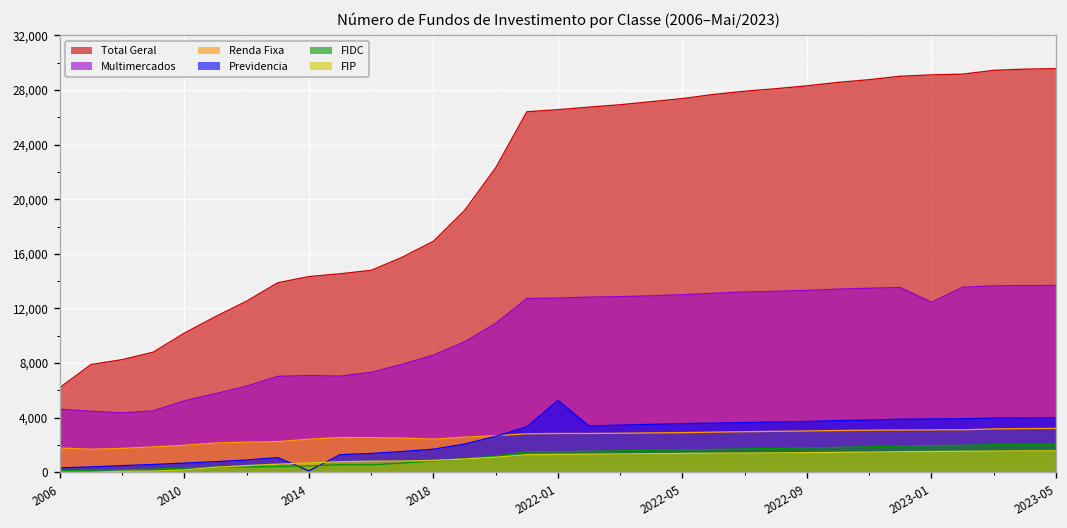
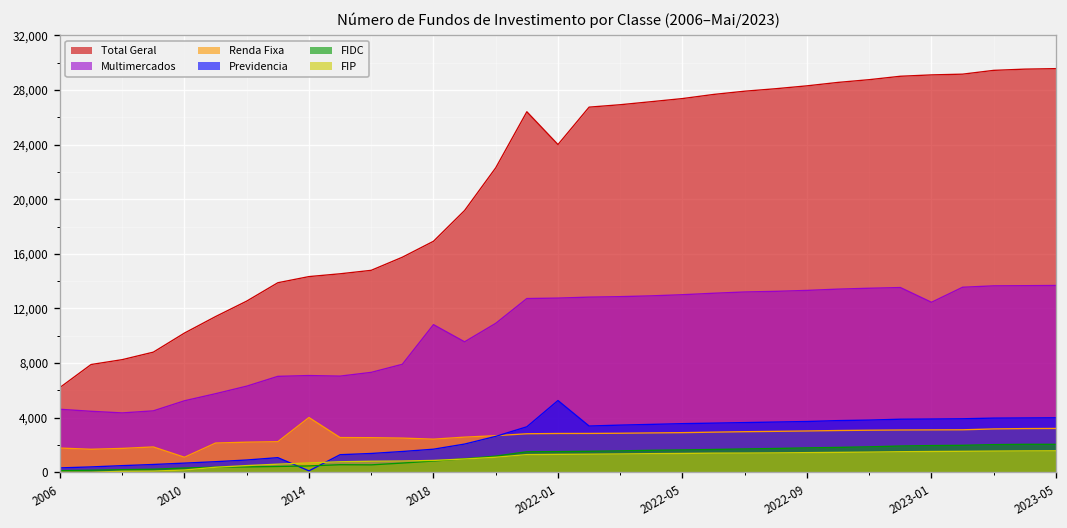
  {
    "Total Geral": {
      "2006": "6,200",
      "2010": "10,200",
      "2014": "14,300",
      "2018": "16,900",
-     "2022-01": "26,600",
+     "2022-01": "24,000",
      "2022-05": "27,400",
      "2022-09": "28,300",
      "2023-01": "29,100",
      "2023-05": "29,600"
    },
    "Multimercados": {
      "2006": "4,600",
      "2010": "5,200",
      "2014": "7,100",
-     "2018": "8,600",
+     "2018": "10,800",
      "2022-01": "12,800",
      "2022-05": "13,000",
      "2022-09": "13,300",
      "2023-01": "12,500",
      "2023-05": "13,700"
    },
    "Renda Fixa": {
      "2006": "1,800",
-     "2010": "2,000",
-     "2014": "2,400",
+     "2010": "1,100",
+     "2014": "4,000",
      "2018": "2,400",
      "2022-01": "2,800",
      "2022-05": "2,900",
      "2022-09": "3,000",
      "2023-01": "3,100",
      "2023-05": "3,200"
    },
    "Previdencia": {
      "2010": "700",
      "2014": "100",
      "2018": "1,700",
      "2022-01": "5,300",
      "2022-05": "3,600",
      "2022-09": "3,700",
      "2023-01": "3,900",
      "2023-05": "4,000"
    },
    "FIDC": {
      "2022-05": "1,600",
      "2022-09": "1,800",
      "2023-01": "2,000",
      "2023-05": "2,000"
    },
    "FIP": {
      "2022-05": "1,400",
      "2022-09": "1,400",
      "2023-01": "1,500",
      "2023-05": "1,600"
    }
  }
